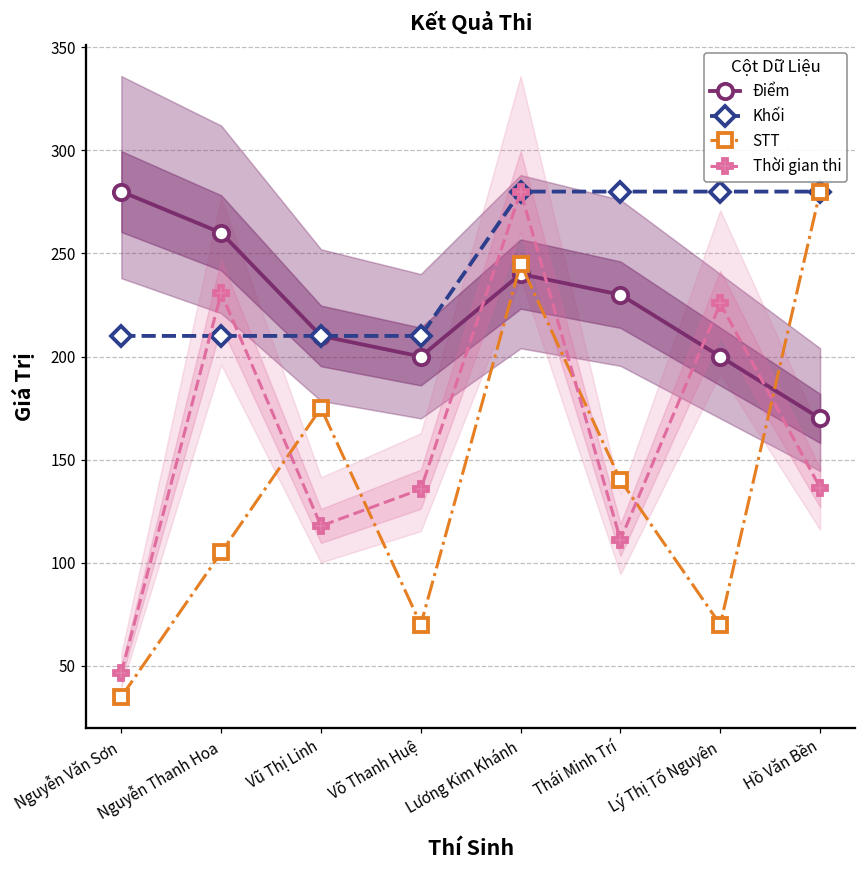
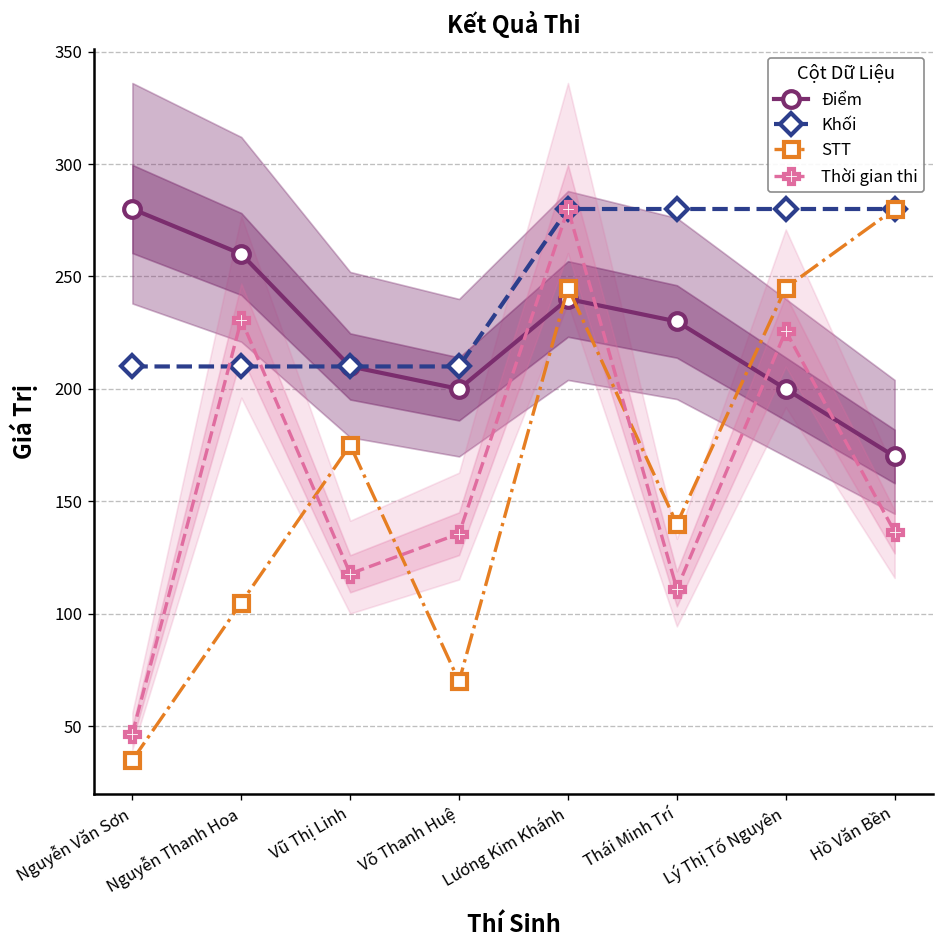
  {
    "Khối": {
      "Nguyễn Văn Sơn": 210,
      "Nguyễn Thanh Hoa": 210,
      "Võ Thanh Huệ": 210,
      "Thái Minh Trí": 280,
      "Lý Thị Tố Nguyên": 280
    },
    "STT": {
      "Nguyễn Văn Sơn": 35,
      "Nguyễn Thanh Hoa": 105,
      "Vũ Thị Linh": 175,
      "Võ Thanh Huệ": 70,
      "Lương Kim Khánh": 245,
      "Thái Minh Trí": 140,
-     "Lý Thị Tố Nguyên": 70
+     "Lý Thị Tố Nguyên": 245
    }
  }
